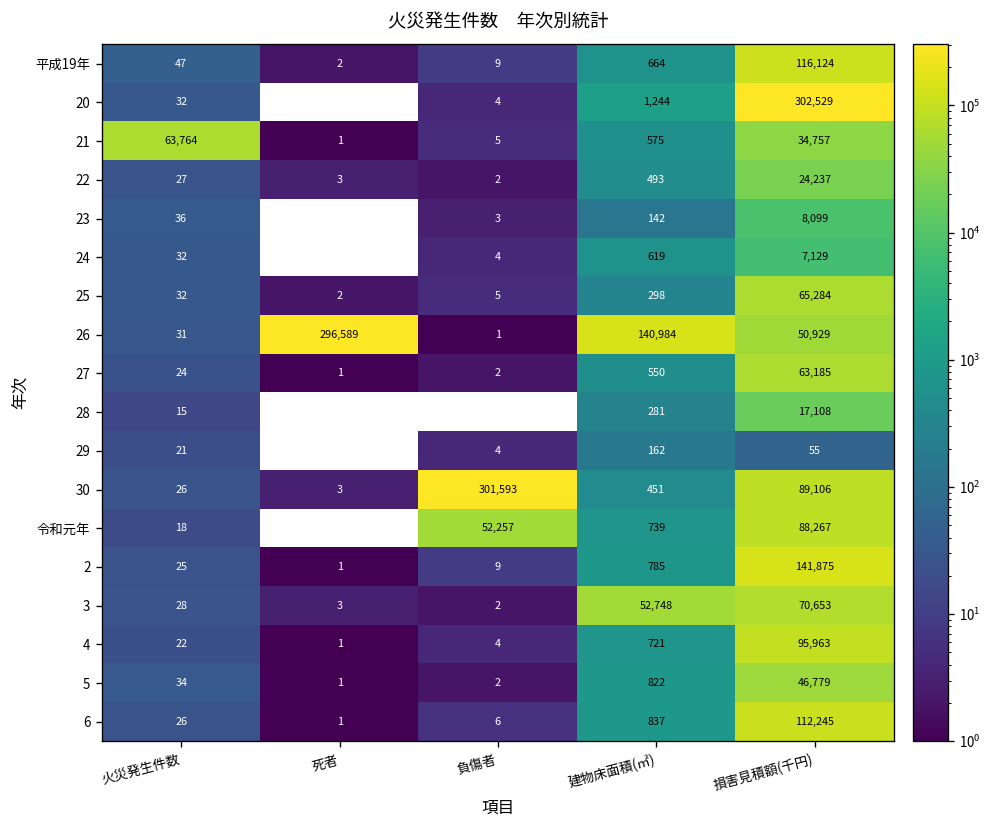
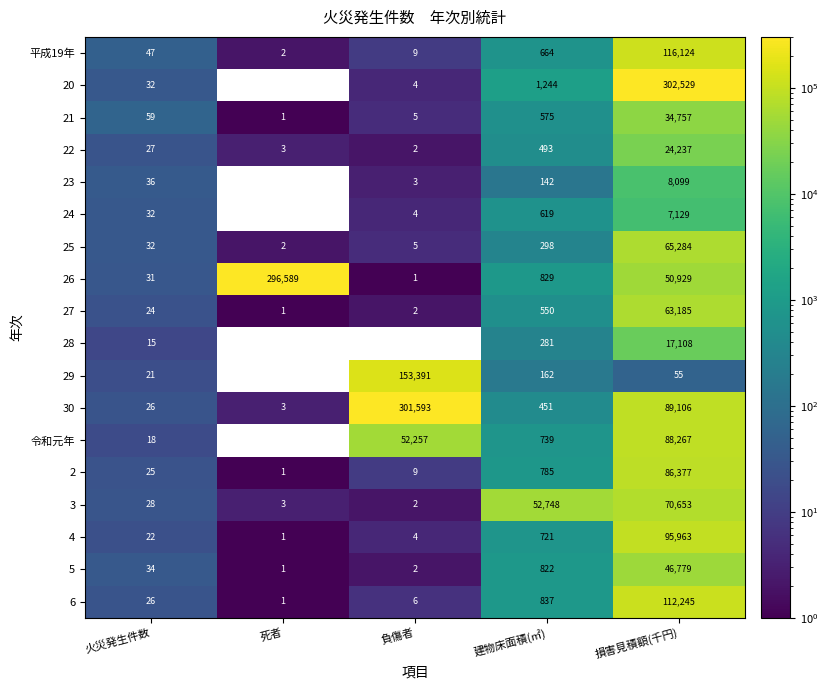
  {
    "平成19年": {
      "火災発生件数": "47",
      "死者": "2",
      "負傷者": "9",
      "建物床面積(㎡)": "664",
      "損害見積額(千円)": "116,124"
    },
    "20": {
      "火災発生件数": "32",
      "負傷者": "4",
      "建物床面積(㎡)": "1,244",
      "損害見積額(千円)": "302,529"
    },
    "21": {
-     "火災発生件数": "63,764",
+     "火災発生件数": "59",
      "死者": "1",
      "負傷者": "5",
      "建物床面積(㎡)": "575",
      "損害見積額(千円)": "34,757"
    },
    "22": {
      "火災発生件数": "27",
      "死者": "3",
      "負傷者": "2",
      "建物床面積(㎡)": "493",
      "損害見積額(千円)": "24,237"
    },
    "23": {
      "火災発生件数": "36",
      "負傷者": "3",
      "建物床面積(㎡)": "142",
      "損害見積額(千円)": "8,099"
    },
    "24": {
      "火災発生件数": "32",
      "負傷者": "4",
      "建物床面積(㎡)": "619",
      "損害見積額(千円)": "7,129"
    },
    "25": {
      "火災発生件数": "32",
      "死者": "2",
      "負傷者": "5",
      "建物床面積(㎡)": "298",
      "損害見積額(千円)": "65,284"
    },
    "26": {
      "火災発生件数": "31",
      "死者": "296,589",
      "負傷者": "1",
-     "建物床面積(㎡)": "140,984",
+     "建物床面積(㎡)": "829",
      "損害見積額(千円)": "50,929"
    },
    "27": {
      "火災発生件数": "24",
      "死者": "1",
      "負傷者": "2",
      "建物床面積(㎡)": "550",
      "損害見積額(千円)": "63,185"
    },
    "28": {
      "火災発生件数": "15",
      "建物床面積(㎡)": "281",
      "損害見積額(千円)": "17,108"
    },
    "29": {
      "火災発生件数": "21",
-     "負傷者": "4",
+     "負傷者": "153,391",
      "建物床面積(㎡)": "162",
      "損害見積額(千円)": "55"
    },
    "30": {
      "火災発生件数": "26",
      "死者": "3",
      "負傷者": "301,593",
      "建物床面積(㎡)": "451",
      "損害見積額(千円)": "89,106"
    },
    "令和元年": {
      "火災発生件数": "18",
      "負傷者": "52,257",
      "建物床面積(㎡)": "739",
      "損害見積額(千円)": "88,267"
    },
    "2": {
      "火災発生件数": "25",
      "死者": "1",
      "負傷者": "9",
      "建物床面積(㎡)": "785",
-     "損害見積額(千円)": "141,875"
+     "損害見積額(千円)": "86,377"
    },
    "3": {
      "火災発生件数": "28",
      "死者": "3",
      "負傷者": "2",
      "建物床面積(㎡)": "52,748",
      "損害見積額(千円)": "70,653"
    },
    "4": {
      "火災発生件数": "22",
      "死者": "1",
      "負傷者": "4",
      "建物床面積(㎡)": "721",
      "損害見積額(千円)": "95,963"
    },
    "5": {
      "火災発生件数": "34",
      "死者": "1",
      "負傷者": "2",
      "建物床面積(㎡)": "822",
      "損害見積額(千円)": "46,779"
    },
    "6": {
      "火災発生件数": "26",
      "死者": "1",
      "負傷者": "6",
      "建物床面積(㎡)": "837",
      "損害見積額(千円)": "112,245"
    }
  }
